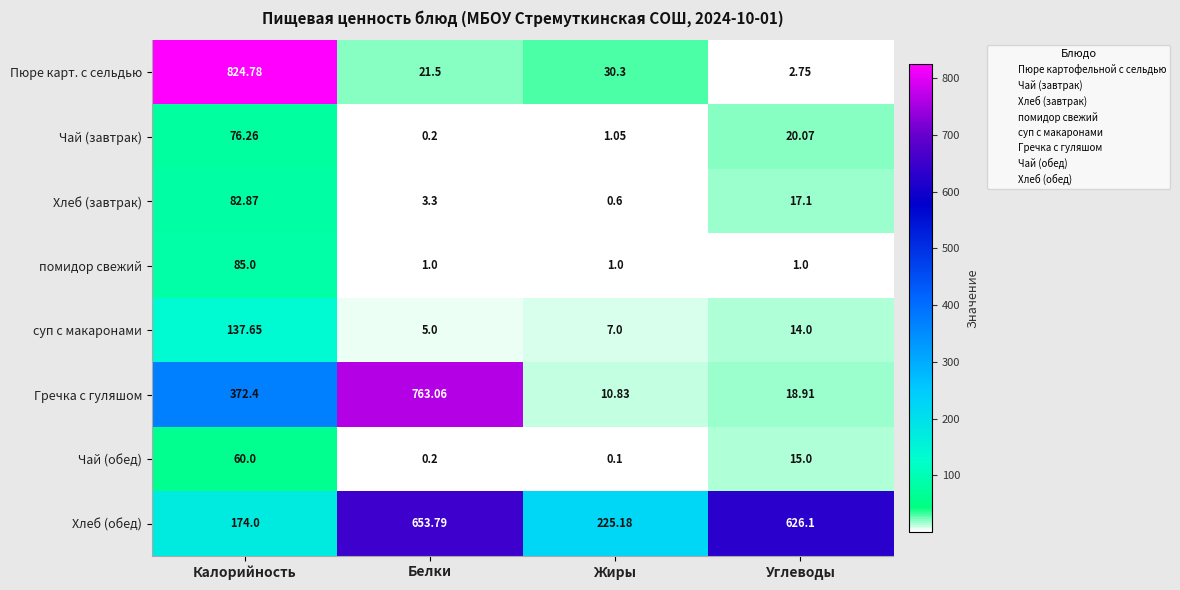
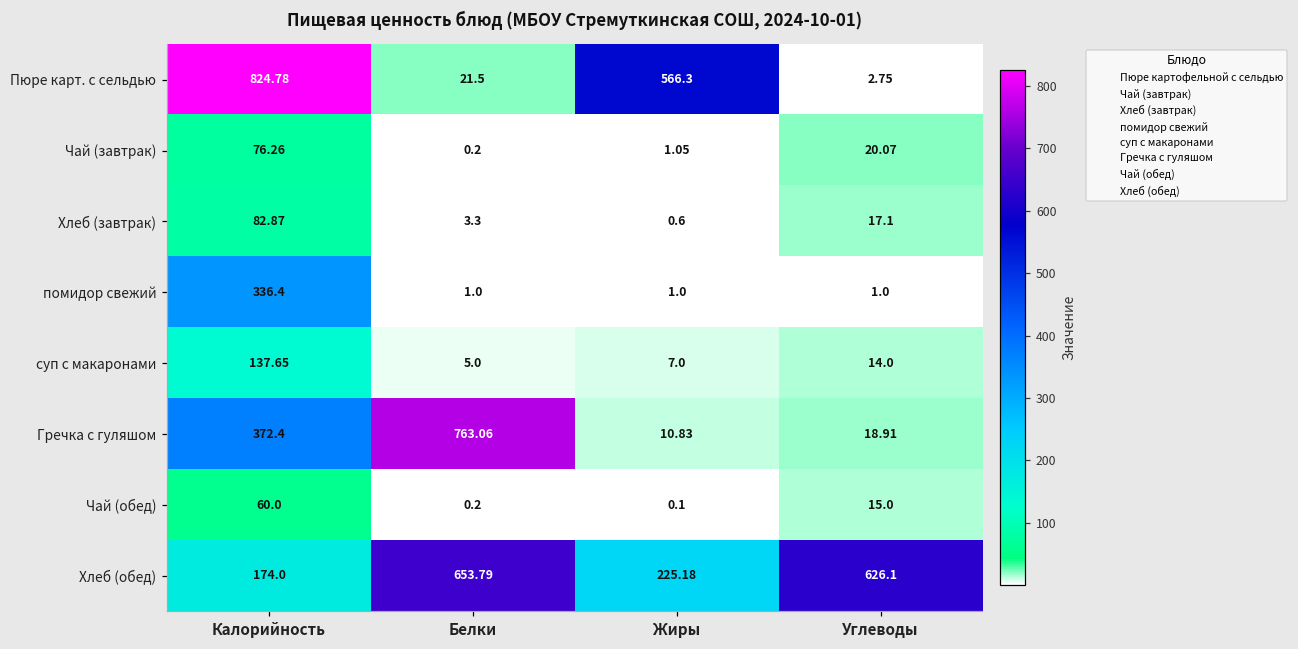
  {
    "Пюре карт. с сельдью": {
      "Калорийность": 824.78,
      "Белки": 21.5,
-     "Жиры": 30.3,
+     "Жиры": 566.3,
      "Углеводы": 2.75
    },
    "Чай (завтрак)": {
      "Калорийность": 76.26,
      "Белки": 0.2,
      "Жиры": 1.05,
      "Углеводы": 20.07
    },
    "Хлеб (завтрак)": {
      "Калорийность": 82.87,
      "Белки": 3.3,
      "Жиры": 0.6,
      "Углеводы": 17.1
    },
    "помидор свежий": {
-     "Калорийность": 85.0,
+     "Калорийность": 336.4,
      "Белки": 1.0,
      "Жиры": 1.0,
      "Углеводы": 1.0
    },
    "суп с макаронами": {
      "Калорийность": 137.65,
      "Белки": 5.0,
      "Жиры": 7.0,
      "Углеводы": 14.0
    },
    "Гречка с гуляшом": {
      "Калорийность": 372.4,
      "Белки": 763.06,
      "Жиры": 10.83,
      "Углеводы": 18.91
    },
    "Чай (обед)": {
      "Калорийность": 60.0,
      "Белки": 0.2,
      "Жиры": 0.1,
      "Углеводы": 15.0
    },
    "Хлеб (обед)": {
      "Калорийность": 174.0,
      "Белки": 653.79,
      "Жиры": 225.18,
      "Углеводы": 626.1
    }
  }
